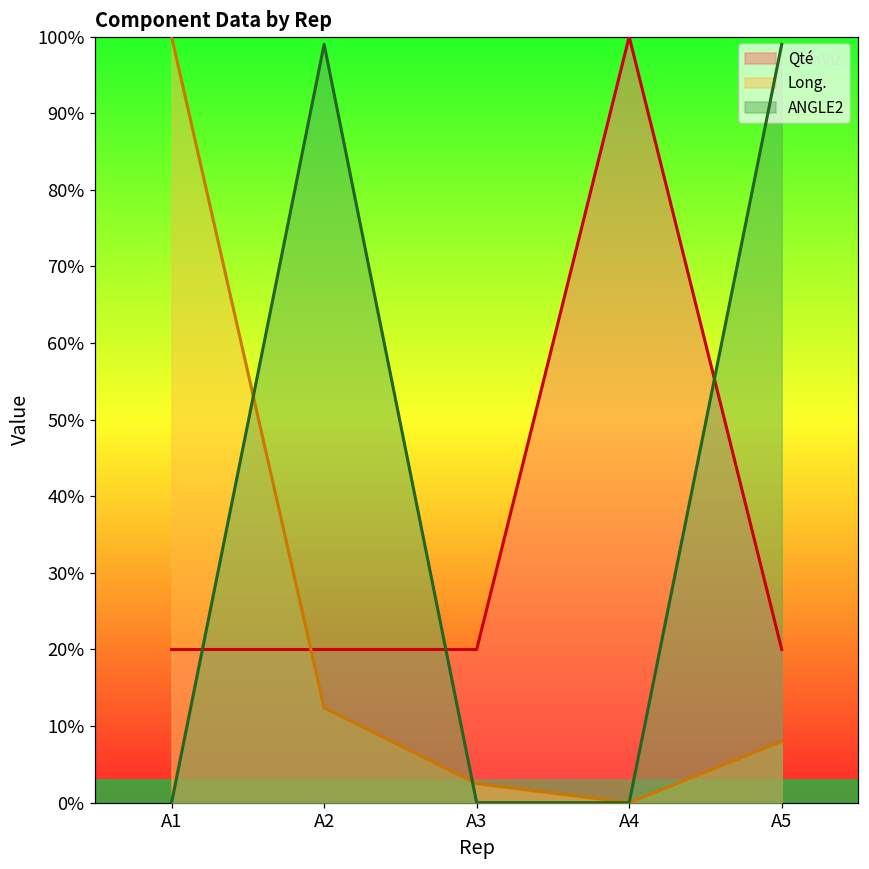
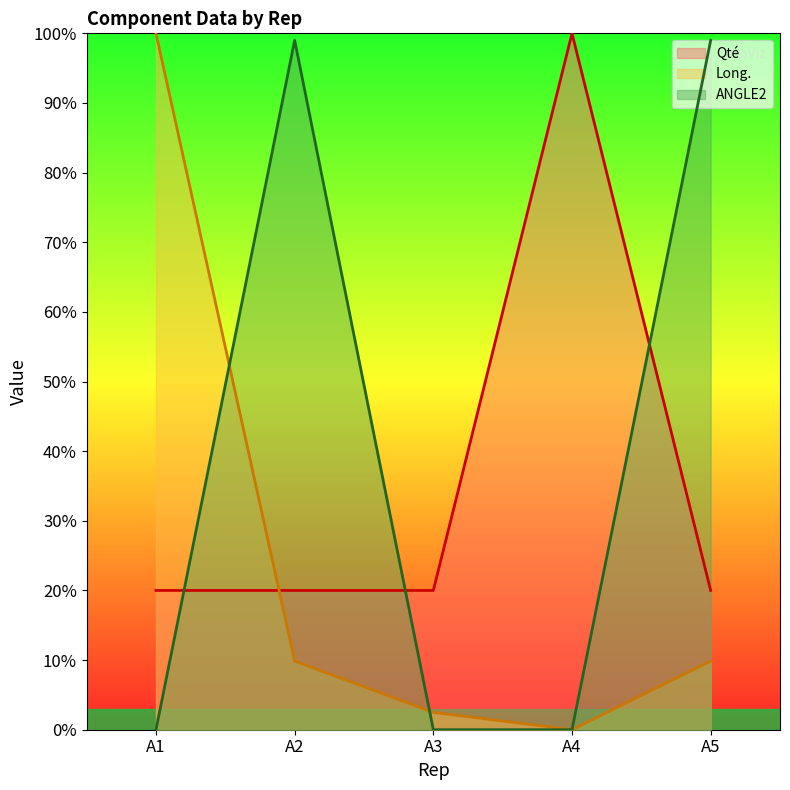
  {
    "Qté": {
      "A1": "20%",
      "A2": "20%",
      "A3": "20%",
      "A4": "100%",
      "A5": "20%"
    },
    "Long.": {
      "A1": "100%",
-     "A2": "12%",
-     "A5": "8%"
+     "A2": "10%",
+     "A5": "10%"
    },
    "ANGLE2": {
      "A2": "99%"
    }
  }
